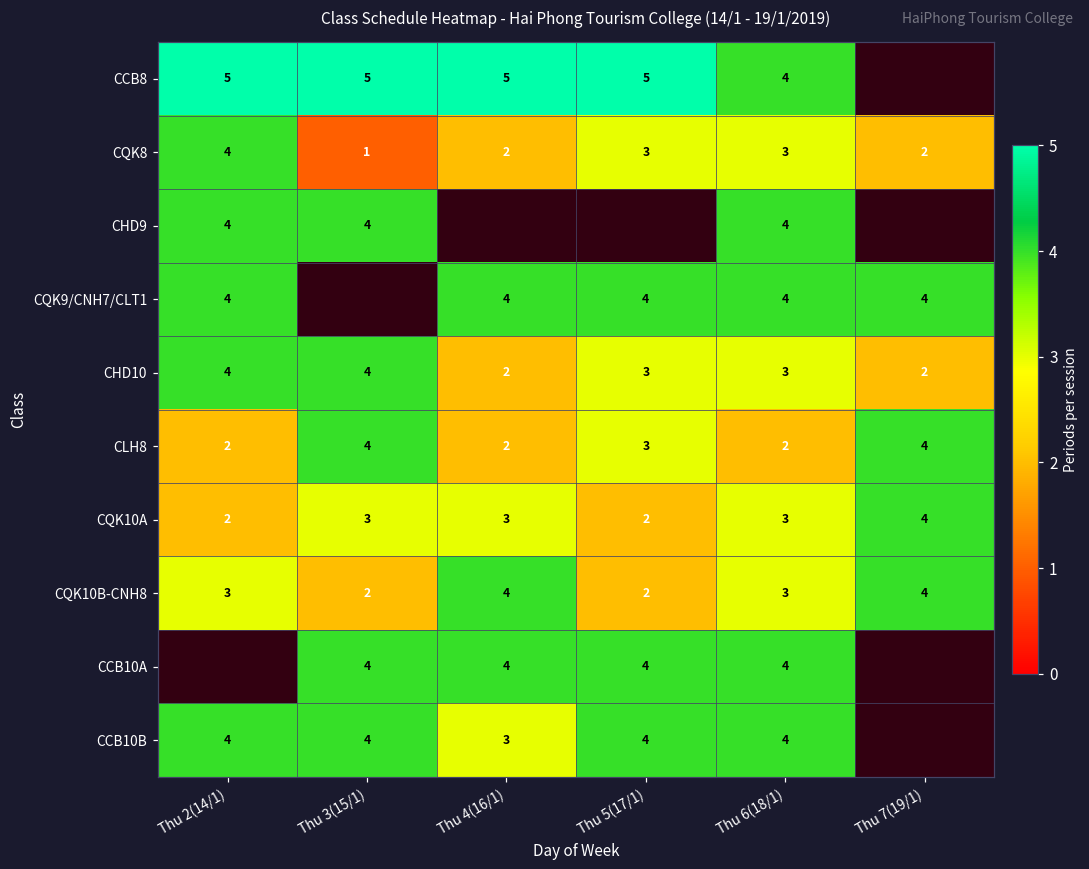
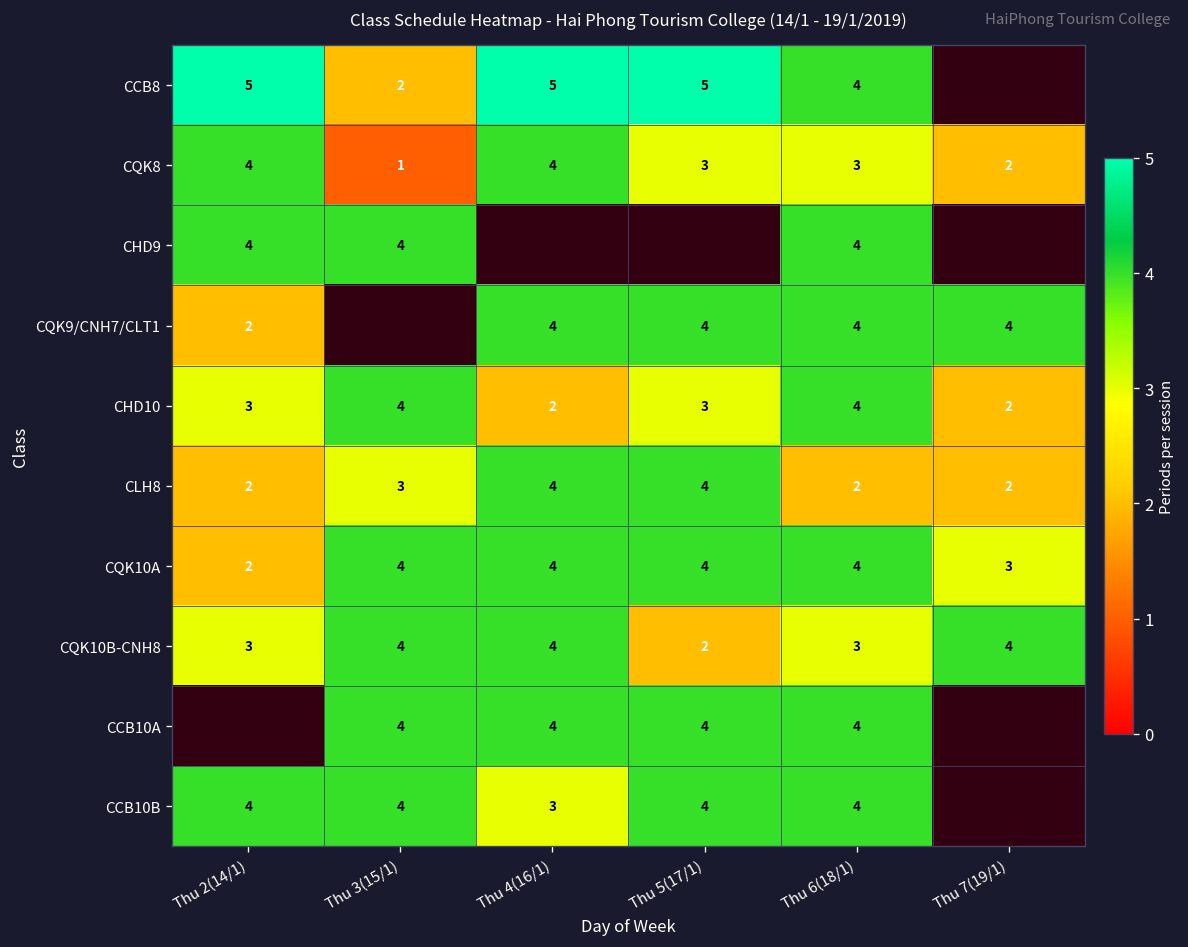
  {
    "CCB8": {
      "Thu 2(14/1)": 5,
-     "Thu 3(15/1)": 5,
+     "Thu 3(15/1)": 2,
      "Thu 4(16/1)": 5,
      "Thu 5(17/1)": 5,
      "Thu 6(18/1)": 4
    },
    "CQK8": {
      "Thu 2(14/1)": 4,
      "Thu 3(15/1)": 1,
-     "Thu 4(16/1)": 2,
+     "Thu 4(16/1)": 4,
      "Thu 5(17/1)": 3,
      "Thu 6(18/1)": 3,
      "Thu 7(19/1)": 2
    },
    "CHD9": {
      "Thu 2(14/1)": 4,
      "Thu 3(15/1)": 4,
      "Thu 6(18/1)": 4
    },
    "CQK9/CNH7/CLT1": {
-     "Thu 2(14/1)": 4,
+     "Thu 2(14/1)": 2,
      "Thu 4(16/1)": 4,
      "Thu 5(17/1)": 4,
      "Thu 6(18/1)": 4,
      "Thu 7(19/1)": 4
    },
    "CHD10": {
-     "Thu 2(14/1)": 4,
+     "Thu 2(14/1)": 3,
      "Thu 3(15/1)": 4,
      "Thu 4(16/1)": 2,
      "Thu 5(17/1)": 3,
-     "Thu 6(18/1)": 3,
+     "Thu 6(18/1)": 4,
      "Thu 7(19/1)": 2
    },
    "CLH8": {
      "Thu 2(14/1)": 2,
-     "Thu 3(15/1)": 4,
-     "Thu 4(16/1)": 2,
-     "Thu 5(17/1)": 3,
+     "Thu 3(15/1)": 3,
+     "Thu 4(16/1)": 4,
+     "Thu 5(17/1)": 4,
      "Thu 6(18/1)": 2,
-     "Thu 7(19/1)": 4
+     "Thu 7(19/1)": 2
    },
    "CQK10A": {
      "Thu 2(14/1)": 2,
-     "Thu 3(15/1)": 3,
-     "Thu 4(16/1)": 3,
-     "Thu 5(17/1)": 2,
-     "Thu 6(18/1)": 3,
-     "Thu 7(19/1)": 4
+     "Thu 3(15/1)": 4,
+     "Thu 4(16/1)": 4,
+     "Thu 5(17/1)": 4,
+     "Thu 6(18/1)": 4,
+     "Thu 7(19/1)": 3
    },
    "CQK10B-CNH8": {
      "Thu 2(14/1)": 3,
-     "Thu 3(15/1)": 2,
+     "Thu 3(15/1)": 4,
      "Thu 4(16/1)": 4,
      "Thu 5(17/1)": 2,
      "Thu 6(18/1)": 3,
      "Thu 7(19/1)": 4
    },
    "CCB10A": {
      "Thu 3(15/1)": 4,
      "Thu 4(16/1)": 4,
      "Thu 5(17/1)": 4,
      "Thu 6(18/1)": 4
    },
    "CCB10B": {
      "Thu 2(14/1)": 4,
      "Thu 3(15/1)": 4,
      "Thu 4(16/1)": 3,
      "Thu 5(17/1)": 4,
      "Thu 6(18/1)": 4
    }
  }
